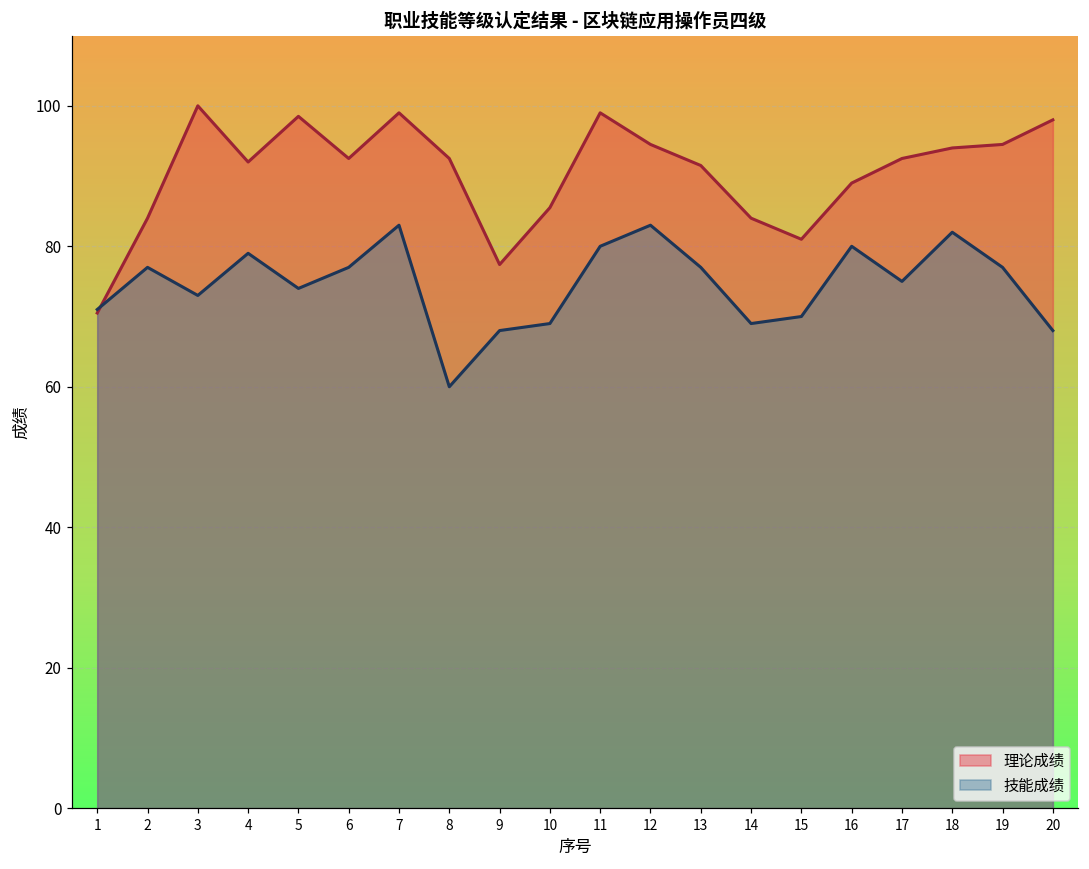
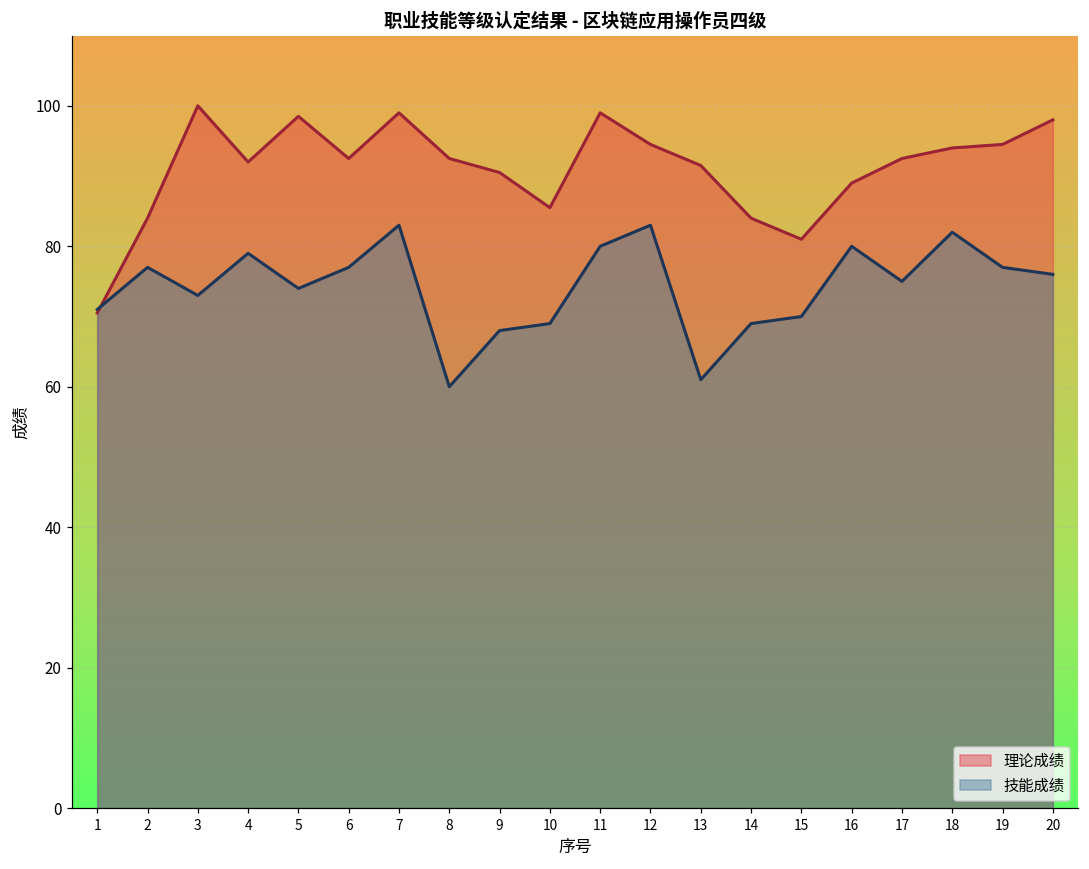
  {
    "理论成绩": {
      "1": 71,
      "2": 84,
      "3": 100,
      "4": 92,
      "5": 99,
      "6": 93,
      "7": 99,
      "8": 93,
-     "9": 77,
+     "9": 91,
      "10": 86,
      "11": 99,
      "12": 95,
      "13": 92,
      "14": 84,
      "15": 81,
      "16": 89,
      "17": 93,
      "18": 94,
      "19": 95,
      "20": 98
    },
    "技能成绩": {
      "1": 71,
      "2": 77,
      "3": 73,
      "4": 79,
      "5": 74,
      "6": 77,
      "7": 83,
      "8": 60,
      "9": 68,
      "10": 69,
      "11": 80,
      "12": 83,
-     "13": 77,
+     "13": 61,
      "14": 69,
      "15": 70,
      "16": 80,
      "17": 75,
      "18": 82,
      "19": 77,
-     "20": 68
+     "20": 76
    }
  }
